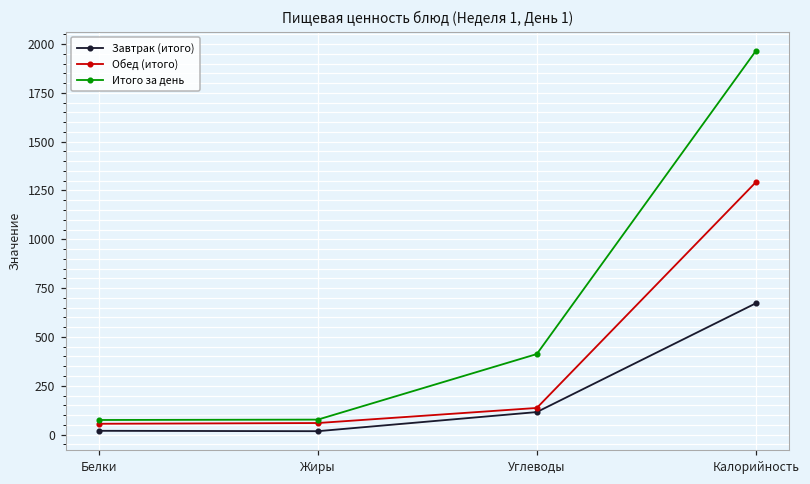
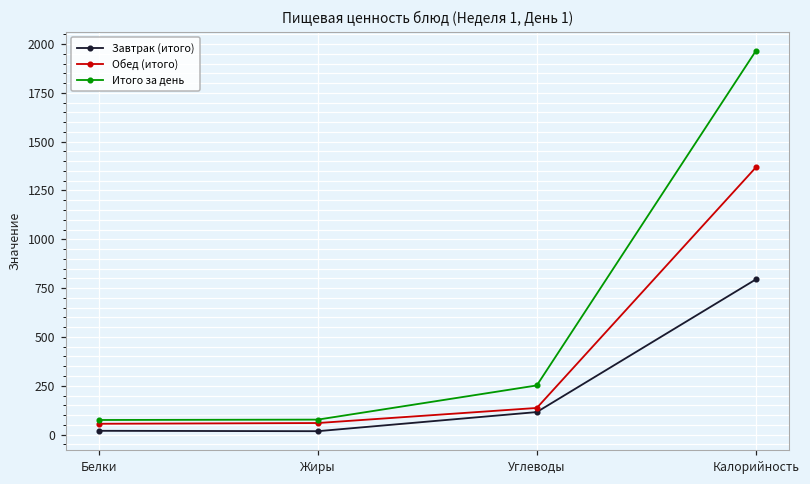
  {
    "Завтрак (итого)": {
      "Белки": 20,
      "Жиры": 20,
      "Углеводы": 120,
-     "Калорийность": 670
+     "Калорийность": 790
    },
    "Обед (итого)": {
      "Белки": 60,
      "Жиры": 60,
      "Углеводы": 140,
-     "Калорийность": 1290
+     "Калорийность": 1370
    },
    "Итого за день": {
      "Белки": 70,
      "Жиры": 80,
-     "Углеводы": 410,
+     "Углеводы": 250,
      "Калорийность": 1960
    }
  }
